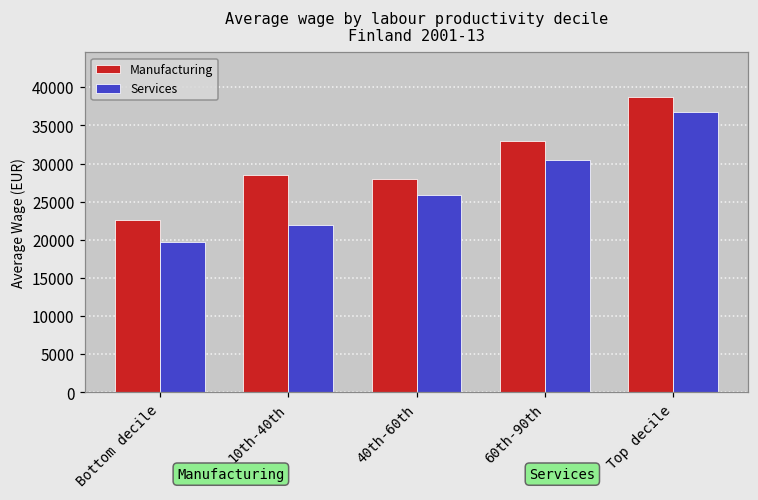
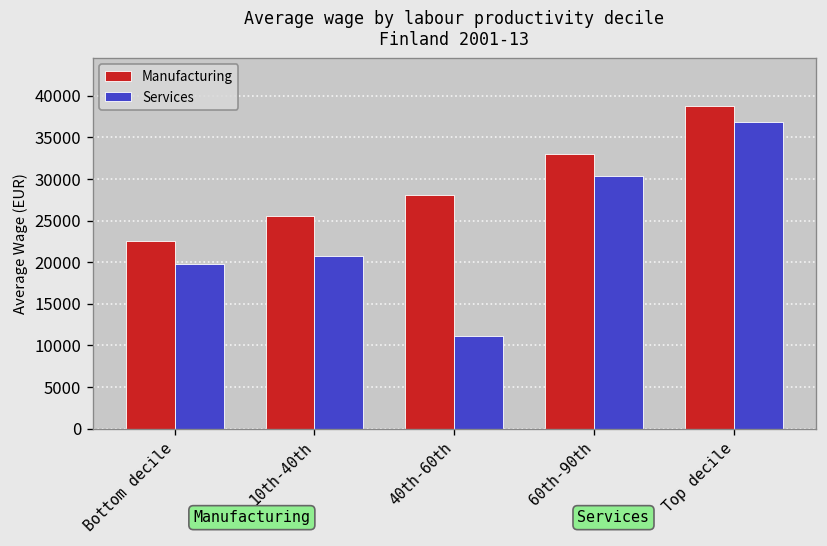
  {
    "Manufacturing": {
      "Bottom decile": 23000,
-     "10th-40th": 29000,
+     "10th-40th": 26000,
      "40th-60th": 28000,
      "60th-90th": 33000,
      "Top decile": 39000
    },
    "Services": {
      "Bottom decile": 20000,
-     "10th-40th": 22000,
-     "40th-60th": 26000,
+     "10th-40th": 21000,
+     "40th-60th": 11000,
      "60th-90th": 30000,
      "Top decile": 37000
    }
  }
